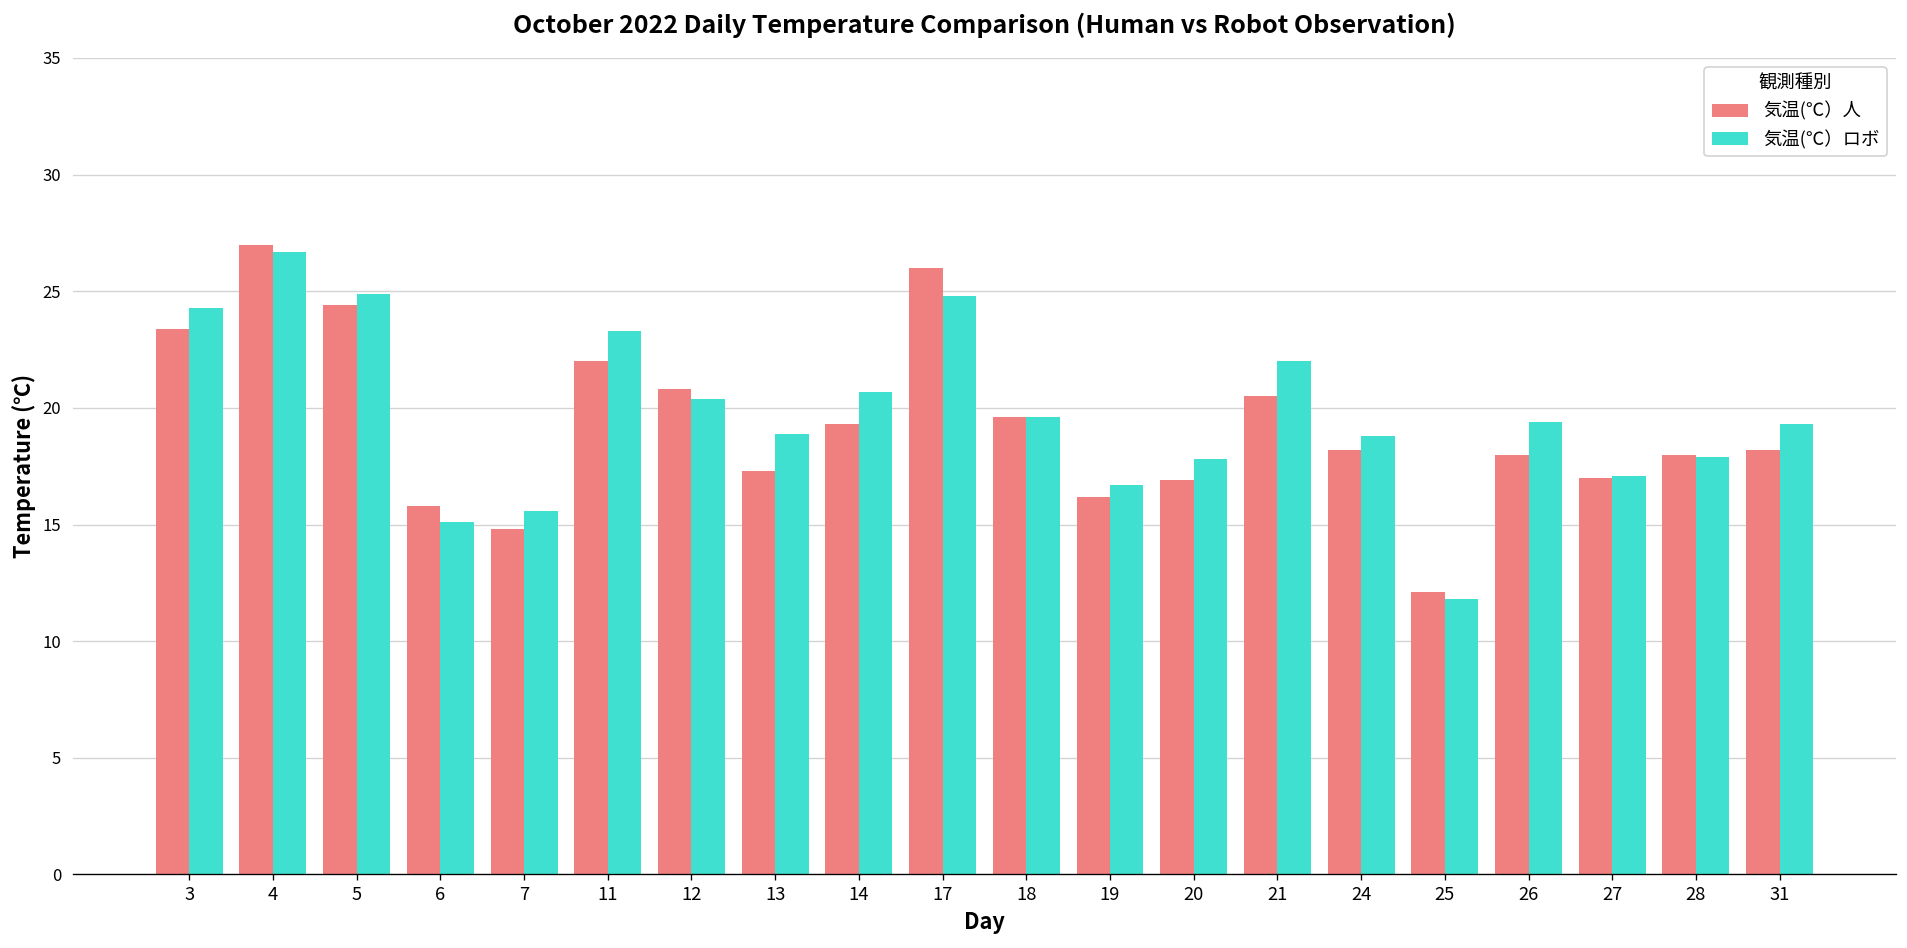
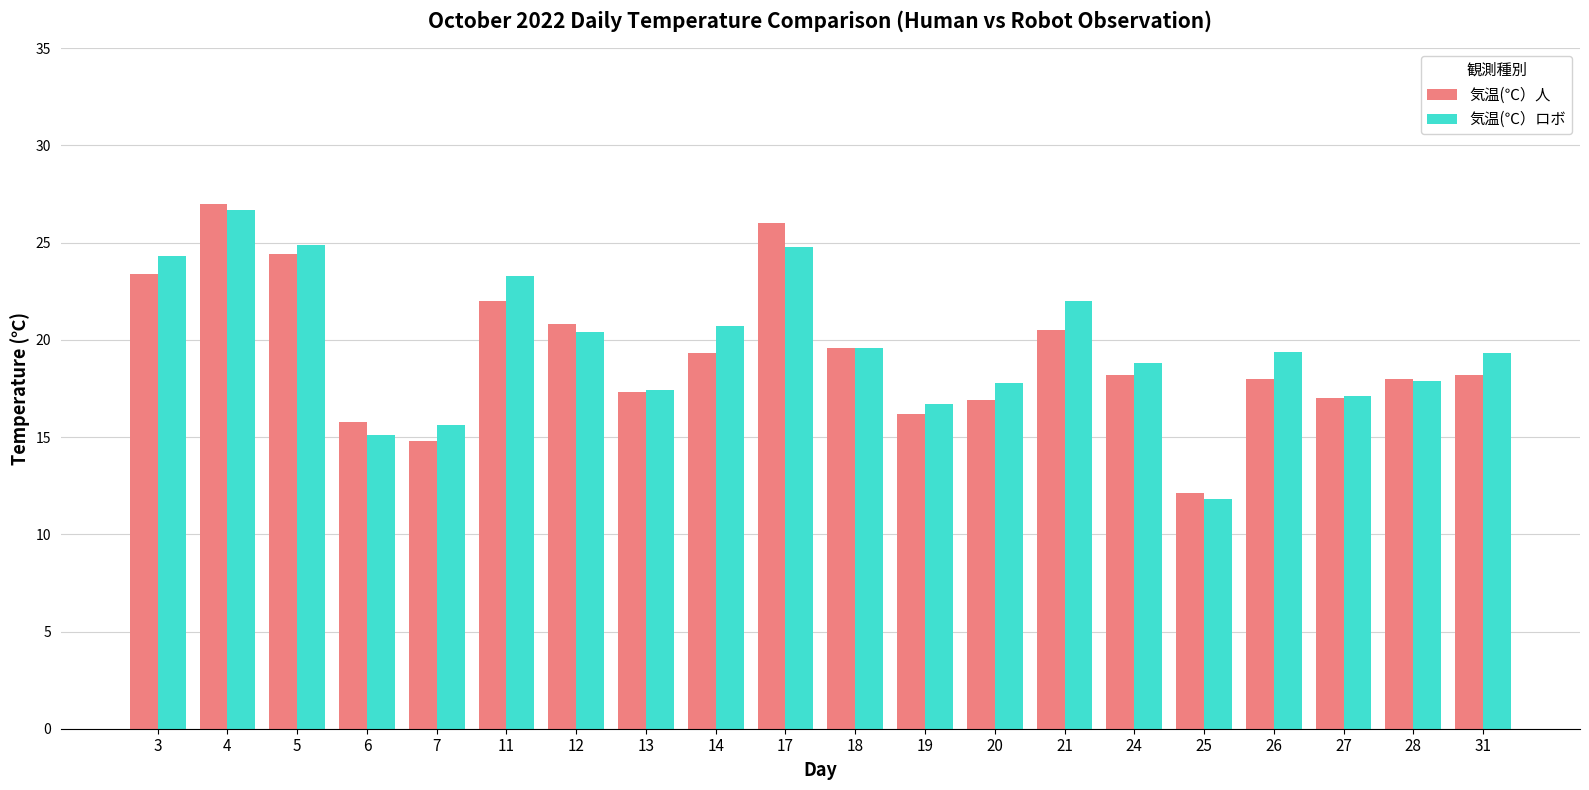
  {
    "気温(℃）人": {
      "3": 23.4,
      "4": 27.0,
      "5": 24.4,
      "6": 15.8,
      "7": 14.8,
      "11": 22.0,
      "12": 20.8,
      "13": 17.3,
      "14": 19.3,
      "17": 26.0,
      "18": 19.6,
      "19": 16.2,
      "20": 16.9,
      "21": 20.5,
      "24": 18.2,
      "25": 12.1,
      "26": 18.0,
      "27": 17.0,
      "28": 18.0,
      "31": 18.2
    },
    "気温(℃）ロボ": {
      "3": 24.3,
      "4": 26.7,
      "5": 24.9,
      "6": 15.1,
      "7": 15.6,
      "11": 23.3,
      "12": 20.4,
-     "13": 18.9,
+     "13": 17.4,
      "14": 20.7,
      "17": 24.8,
      "18": 19.6,
      "19": 16.7,
      "20": 17.8,
      "21": 22.0,
      "24": 18.8,
      "25": 11.8,
      "26": 19.4,
      "27": 17.1,
      "28": 17.9,
      "31": 19.3
    }
  }
